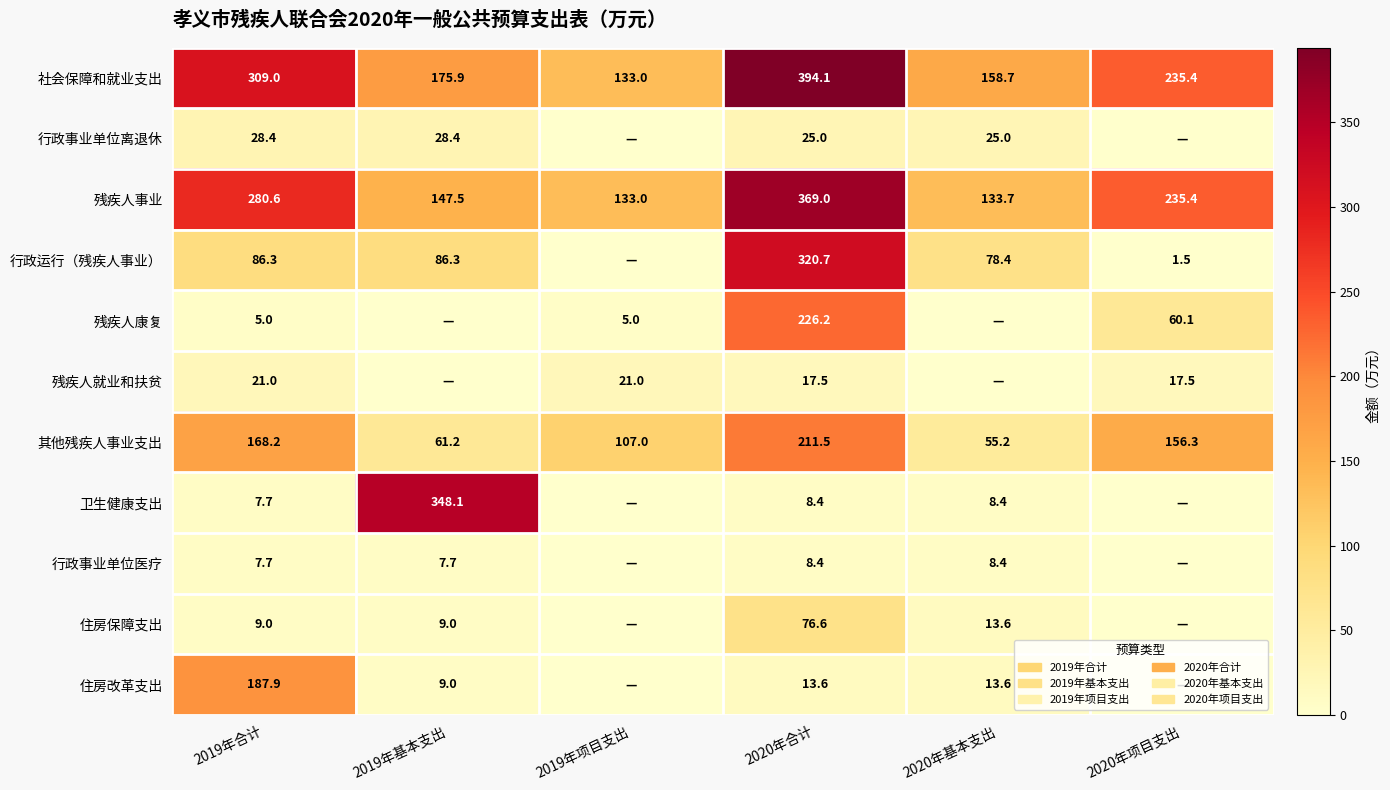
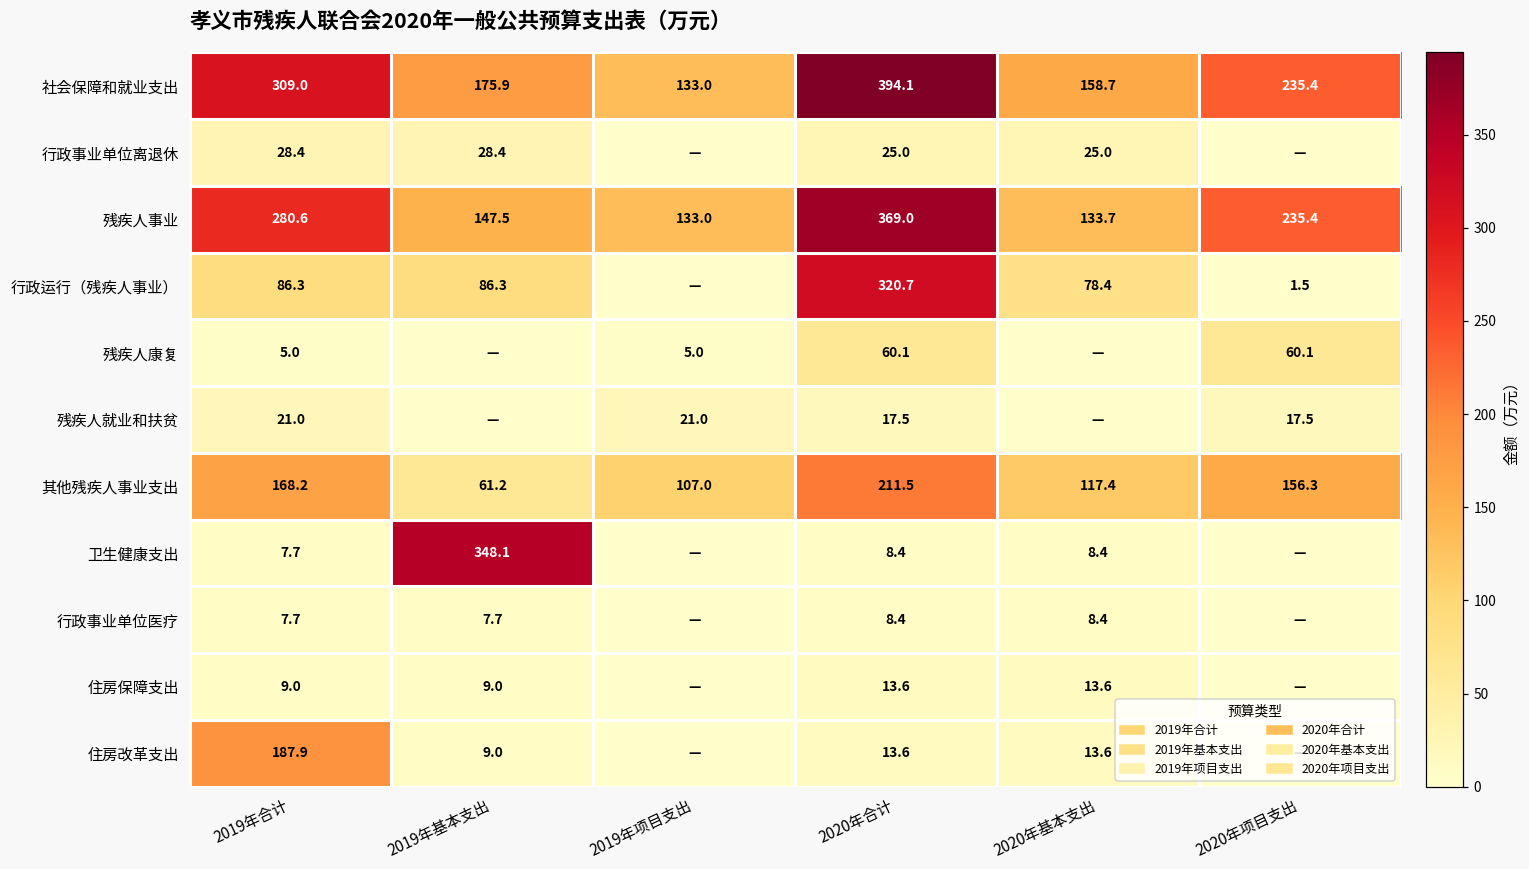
  {
    "社会保障和就业支出": {
      "2019年合计": 309.0,
      "2019年基本支出": 175.9,
      "2019年项目支出": 133.0,
      "2020年合计": 394.1,
      "2020年基本支出": 158.7,
      "2020年项目支出": 235.4
    },
    "行政事业单位离退休": {
      "2019年合计": 28.4,
      "2019年基本支出": 28.4,
      "2020年合计": 25.0,
      "2020年基本支出": 25.0
    },
    "残疾人事业": {
      "2019年合计": 280.6,
      "2019年基本支出": 147.5,
      "2019年项目支出": 133.0,
      "2020年合计": 369.0,
      "2020年基本支出": 133.7,
      "2020年项目支出": 235.4
    },
    "行政运行（残疾人事业）": {
      "2019年合计": 86.3,
      "2019年基本支出": 86.3,
      "2020年合计": 320.7,
      "2020年基本支出": 78.4,
      "2020年项目支出": 1.5
    },
    "残疾人康复": {
      "2019年合计": 5.0,
      "2019年项目支出": 5.0,
-     "2020年合计": 226.2,
+     "2020年合计": 60.1,
      "2020年项目支出": 60.1
    },
    "残疾人就业和扶贫": {
      "2019年合计": 21.0,
      "2019年项目支出": 21.0,
      "2020年合计": 17.5,
      "2020年项目支出": 17.5
    },
    "其他残疾人事业支出": {
      "2019年合计": 168.2,
      "2019年基本支出": 61.2,
      "2019年项目支出": 107.0,
      "2020年合计": 211.5,
-     "2020年基本支出": 55.2,
+     "2020年基本支出": 117.4,
      "2020年项目支出": 156.3
    },
    "卫生健康支出": {
      "2019年合计": 7.7,
      "2019年基本支出": 348.1,
      "2020年合计": 8.4,
      "2020年基本支出": 8.4
    },
    "行政事业单位医疗": {
      "2019年合计": 7.7,
      "2019年基本支出": 7.7,
      "2020年合计": 8.4,
      "2020年基本支出": 8.4
    },
    "住房保障支出": {
      "2019年合计": 9.0,
      "2019年基本支出": 9.0,
-     "2020年合计": 76.6,
+     "2020年合计": 13.6,
      "2020年基本支出": 13.6
    },
    "住房改革支出": {
      "2019年合计": 187.9,
      "2019年基本支出": 9.0,
      "2020年合计": 13.6,
      "2020年基本支出": 13.6
    }
  }
